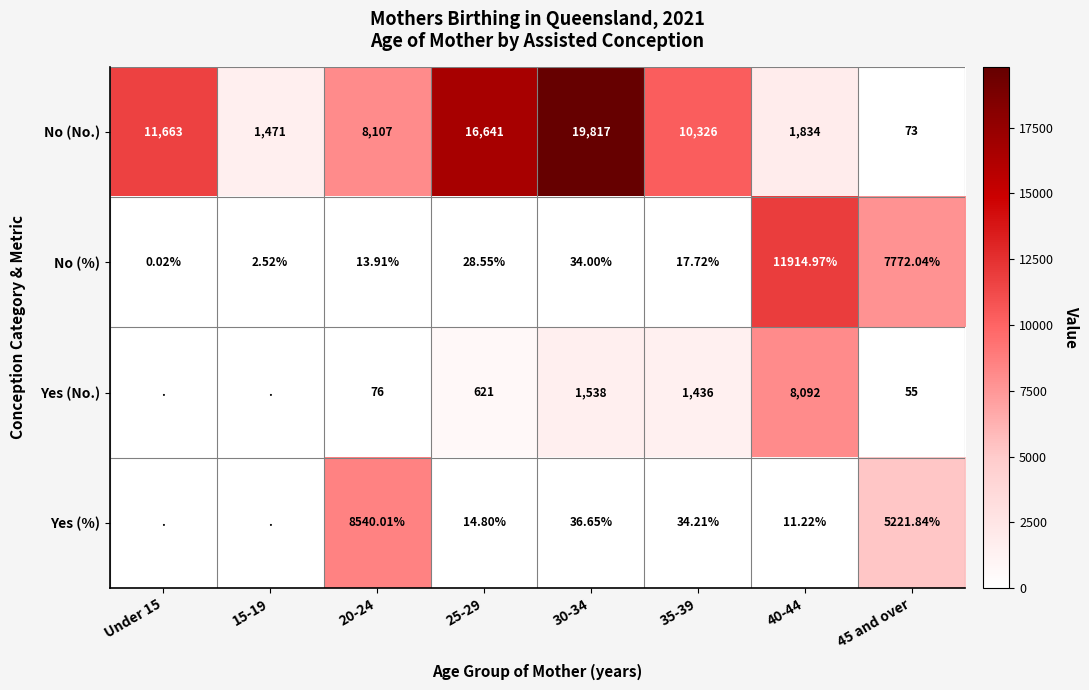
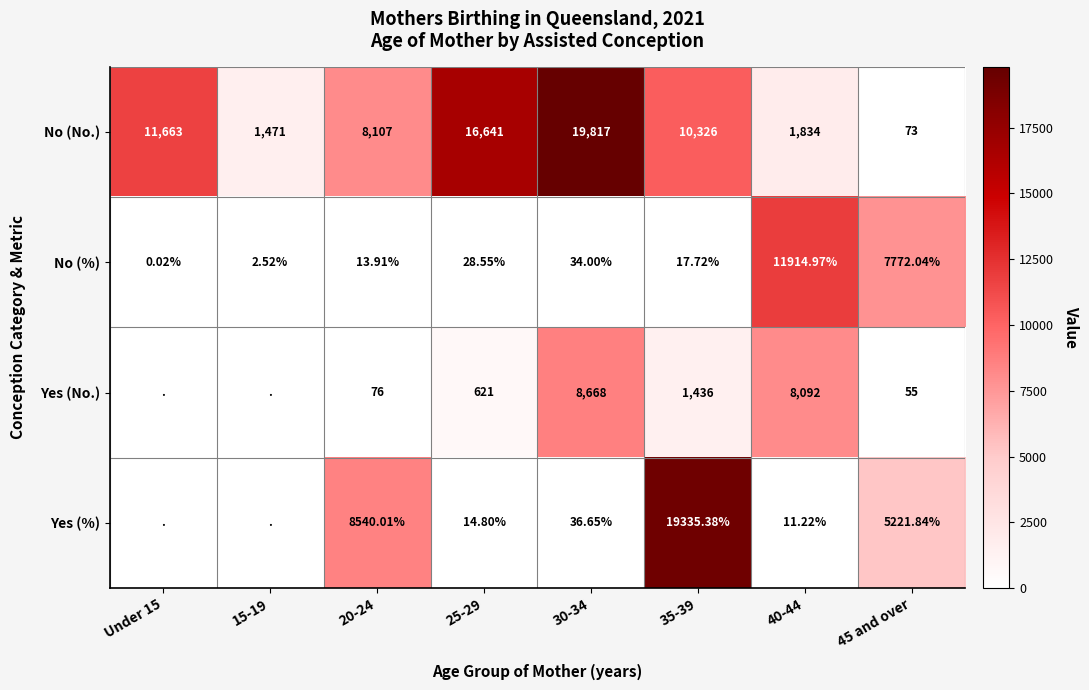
  {
    "No (No.)": {
      "Under 15": "11,663",
      "15-19": "1,471",
      "20-24": "8,107",
      "25-29": "16,641",
      "30-34": "19,817",
      "35-39": "10,326",
      "40-44": "1,834",
      "45 and over": "73"
    },
    "No (%)": {
      "Under 15": "0.02%",
      "15-19": "2.52%",
      "20-24": "13.91%",
      "25-29": "28.55%",
      "30-34": "34.00%",
      "35-39": "17.72%",
      "40-44": "11914.97%",
      "45 and over": "7772.04%"
    },
    "Yes (No.)": {
      "20-24": "76",
      "25-29": "621",
-     "30-34": "1,538",
+     "30-34": "8,668",
      "35-39": "1,436",
      "40-44": "8,092",
      "45 and over": "55"
    },
    "Yes (%)": {
      "20-24": "8540.01%",
      "25-29": "14.80%",
      "30-34": "36.65%",
-     "35-39": "34.21%",
+     "35-39": "19335.38%",
      "40-44": "11.22%",
      "45 and over": "5221.84%"
    }
  }
